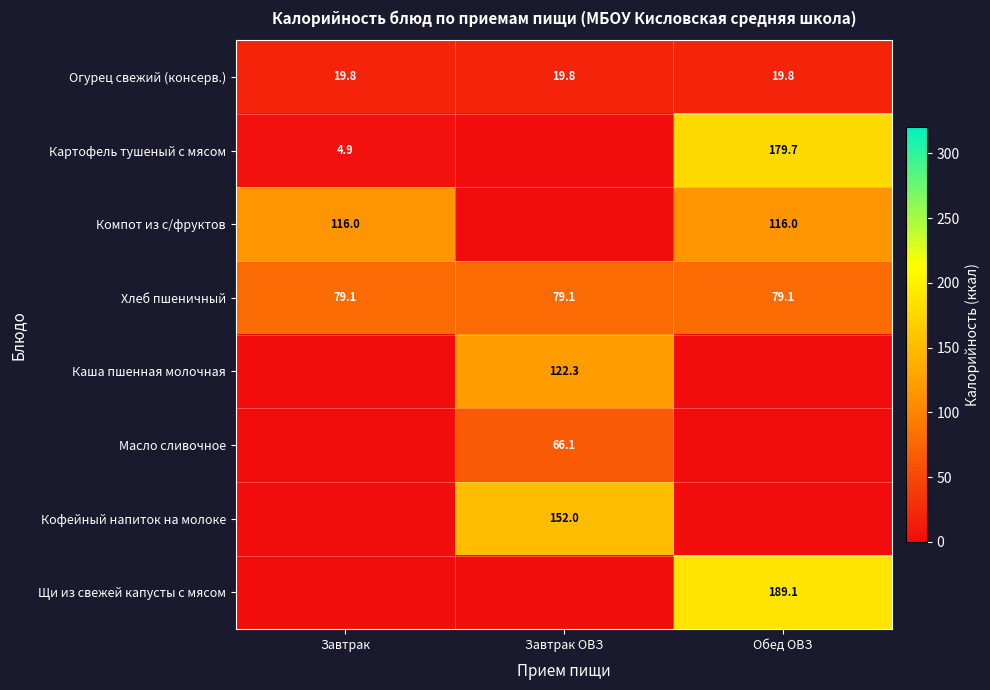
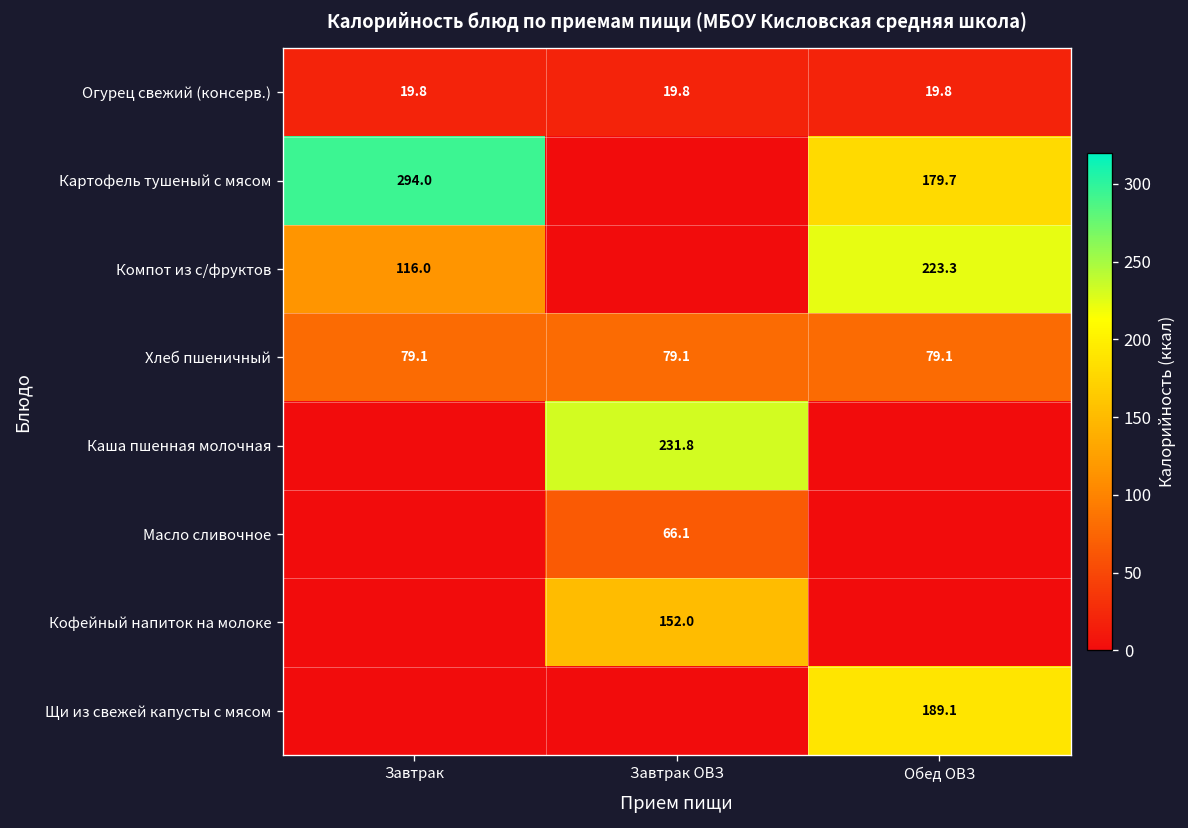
  {
    "Огурец свежий (консерв.)": {
      "Завтрак": 19.8,
      "Завтрак ОВЗ": 19.8,
      "Обед ОВЗ": 19.8
    },
    "Картофель тушеный с мясом": {
-     "Завтрак": 4.9,
+     "Завтрак": 294.0,
      "Обед ОВЗ": 179.7
    },
    "Компот из с/фруктов": {
      "Завтрак": 116.0,
-     "Обед ОВЗ": 116.0
+     "Обед ОВЗ": 223.3
    },
    "Хлеб пшеничный": {
      "Завтрак": 79.1,
      "Завтрак ОВЗ": 79.1,
      "Обед ОВЗ": 79.1
    },
    "Каша пшенная молочная": {
-     "Завтрак ОВЗ": 122.3
+     "Завтрак ОВЗ": 231.8
    },
    "Масло сливочное": {
      "Завтрак ОВЗ": 66.1
    },
    "Кофейный напиток на молоке": {
      "Завтрак ОВЗ": 152.0
    },
    "Щи из свежей капусты с мясом": {
      "Обед ОВЗ": 189.1
    }
  }
